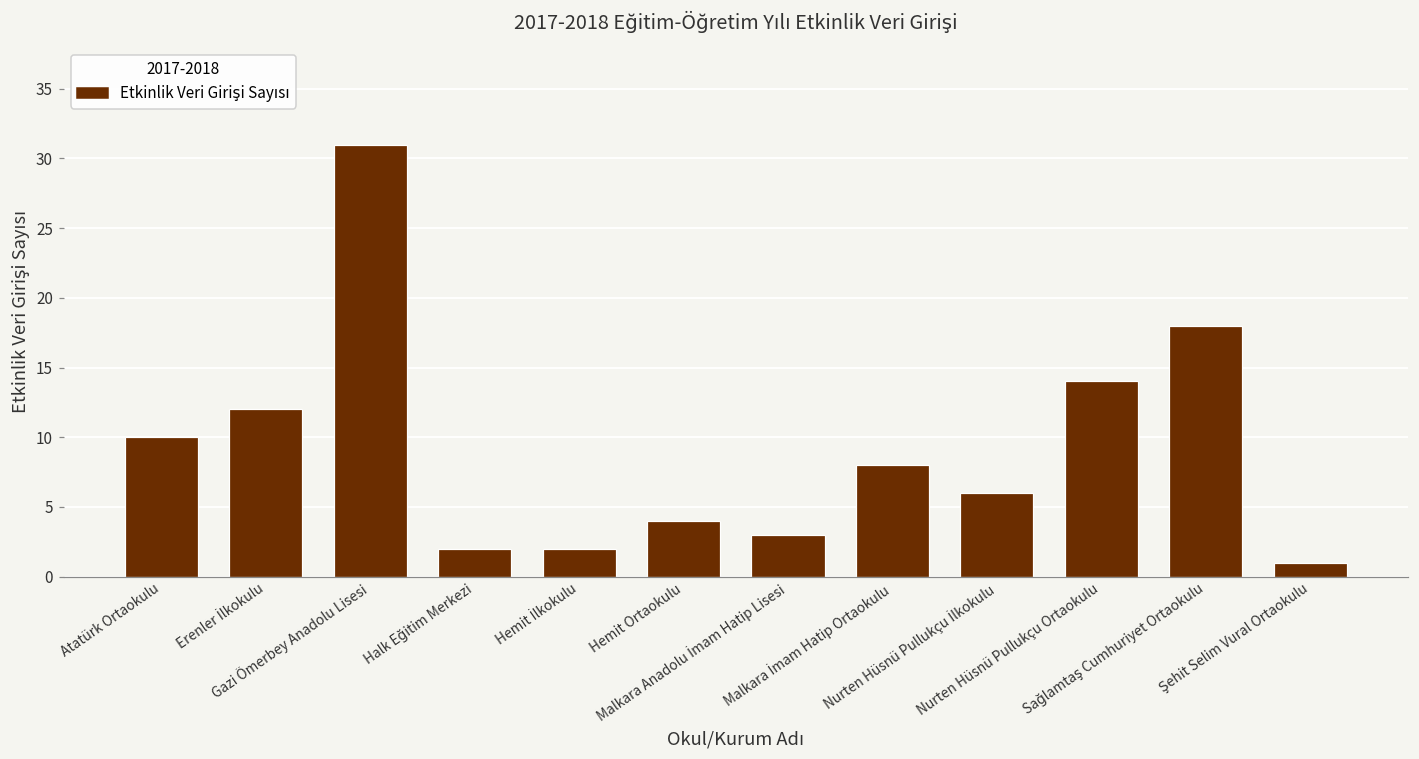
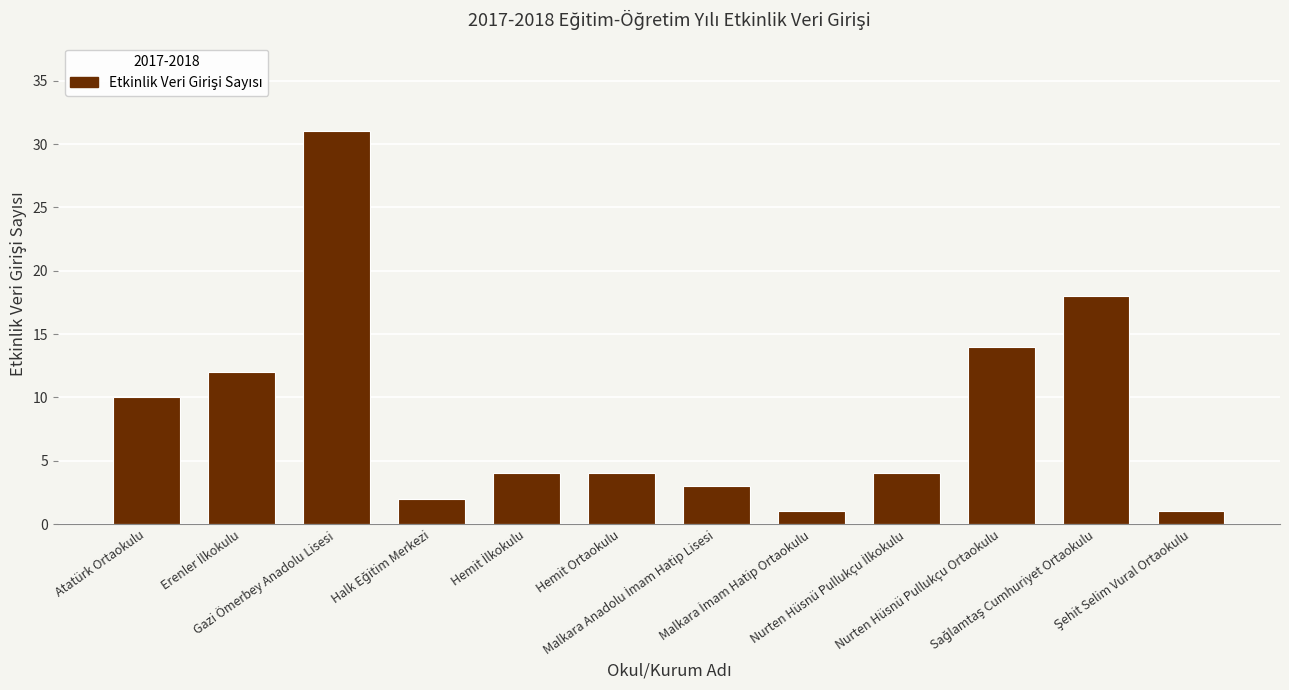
  {
    "Atatürk Ortaokulu": 10,
    "Erenler İlkokulu": 12,
    "Gazi Ömerbey Anadolu Lisesi": 31,
    "Halk Eğitim Merkezi": 2,
-   "Hemit İlkokulu": 2,
+   "Hemit İlkokulu": 4,
    "Hemit Ortaokulu": 4,
    "Malkara Anadolu İmam Hatip Lisesi": 3,
-   "Malkara İmam Hatip Ortaokulu": 8,
-   "Nurten Hüsnü Pullukçu İlkokulu": 6,
+   "Malkara İmam Hatip Ortaokulu": 1,
+   "Nurten Hüsnü Pullukçu İlkokulu": 4,
    "Nurten Hüsnü Pullukçu Ortaokulu": 14,
    "Sağlamtaş Cumhuriyet Ortaokulu": 18,
    "Şehit Selim Vural Ortaokulu": 1
  }
